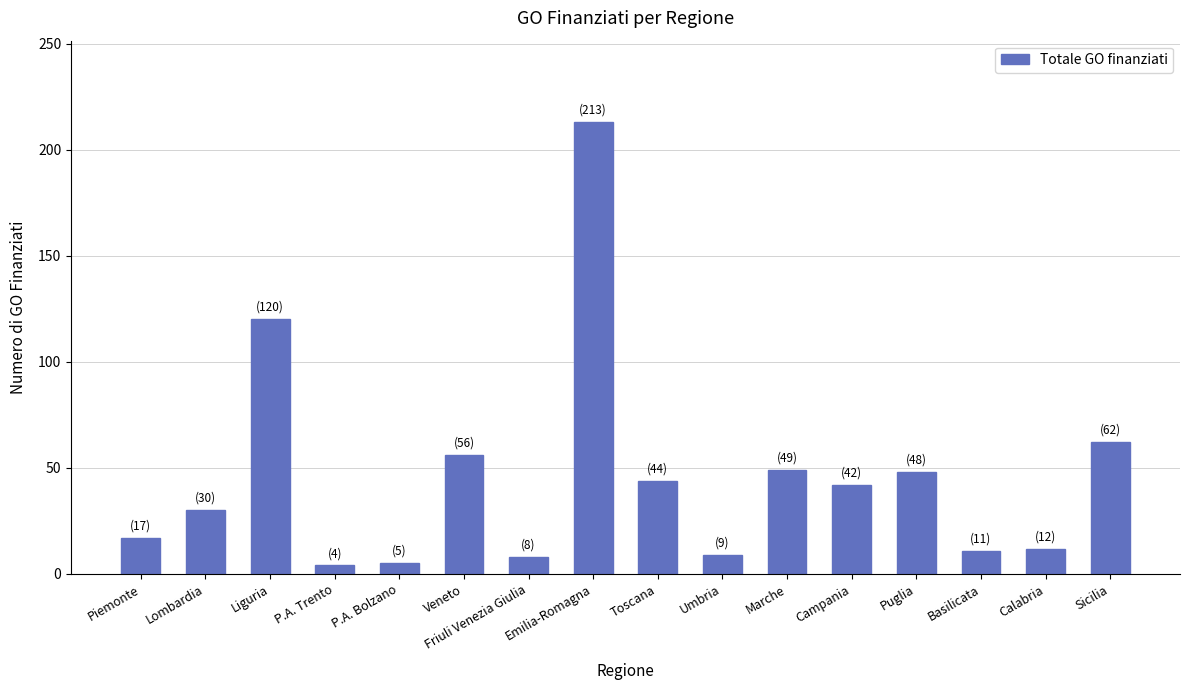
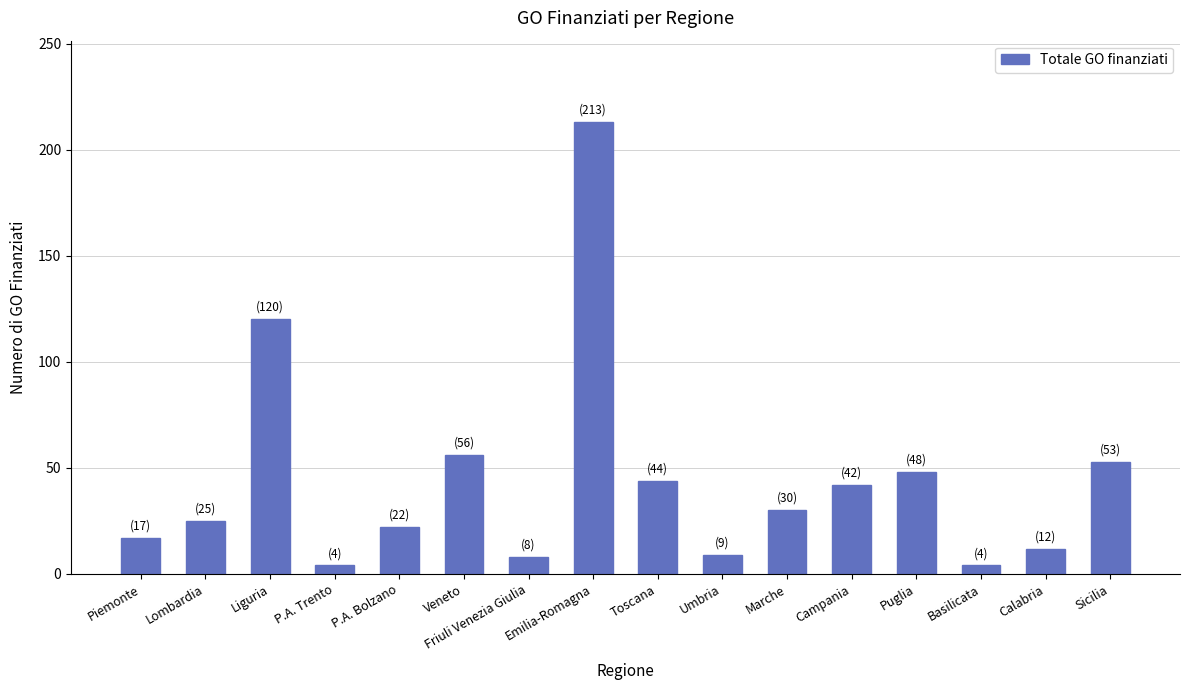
  {
    "Piemonte": "(17)",
-   "Lombardia": "(30)",
+   "Lombardia": "(25)",
    "Liguria": "(120)",
    "P.A. Trento": "(4)",
-   "P.A. Bolzano": "(5)",
+   "P.A. Bolzano": "(22)",
    "Veneto": "(56)",
    "Friuli Venezia Giulia": "(8)",
    "Emilia-Romagna": "(213)",
    "Toscana": "(44)",
    "Umbria": "(9)",
-   "Marche": "(49)",
+   "Marche": "(30)",
    "Campania": "(42)",
    "Puglia": "(48)",
-   "Basilicata": "(11)",
+   "Basilicata": "(4)",
    "Calabria": "(12)",
-   "Sicilia": "(62)"
+   "Sicilia": "(53)"
  }
